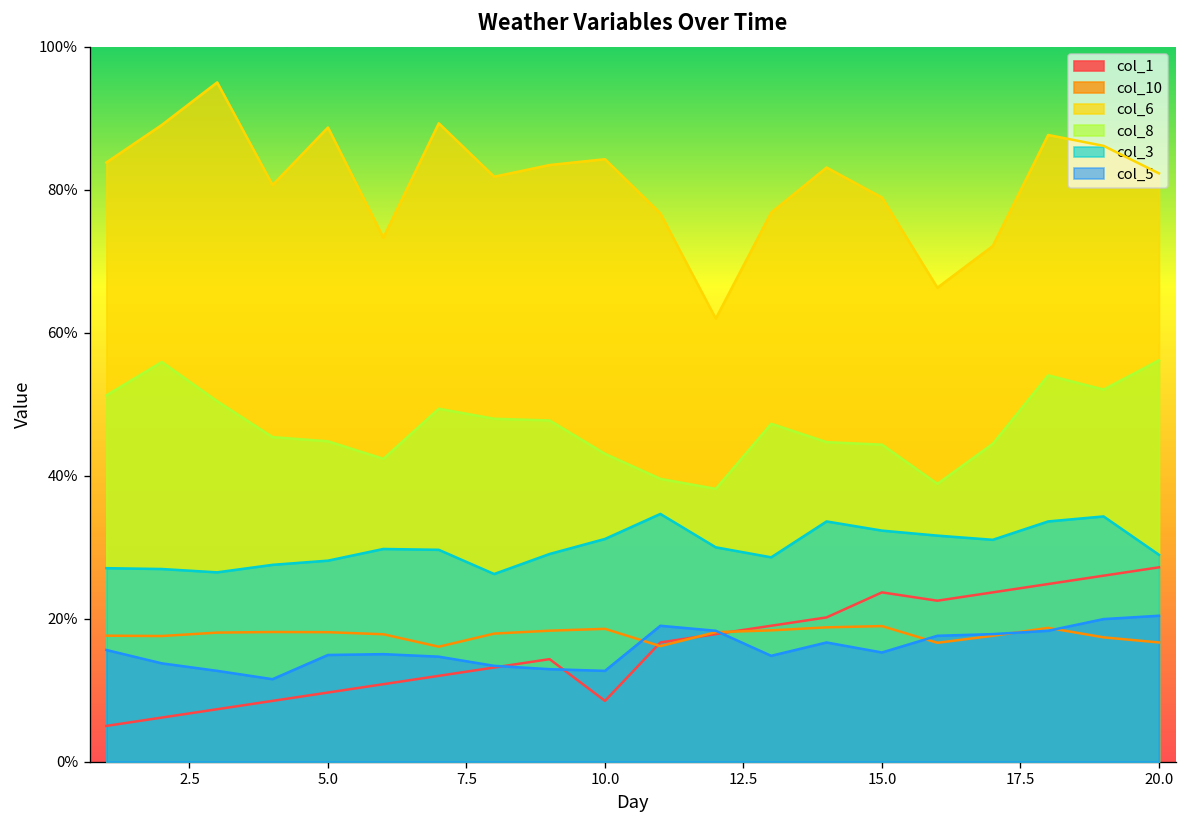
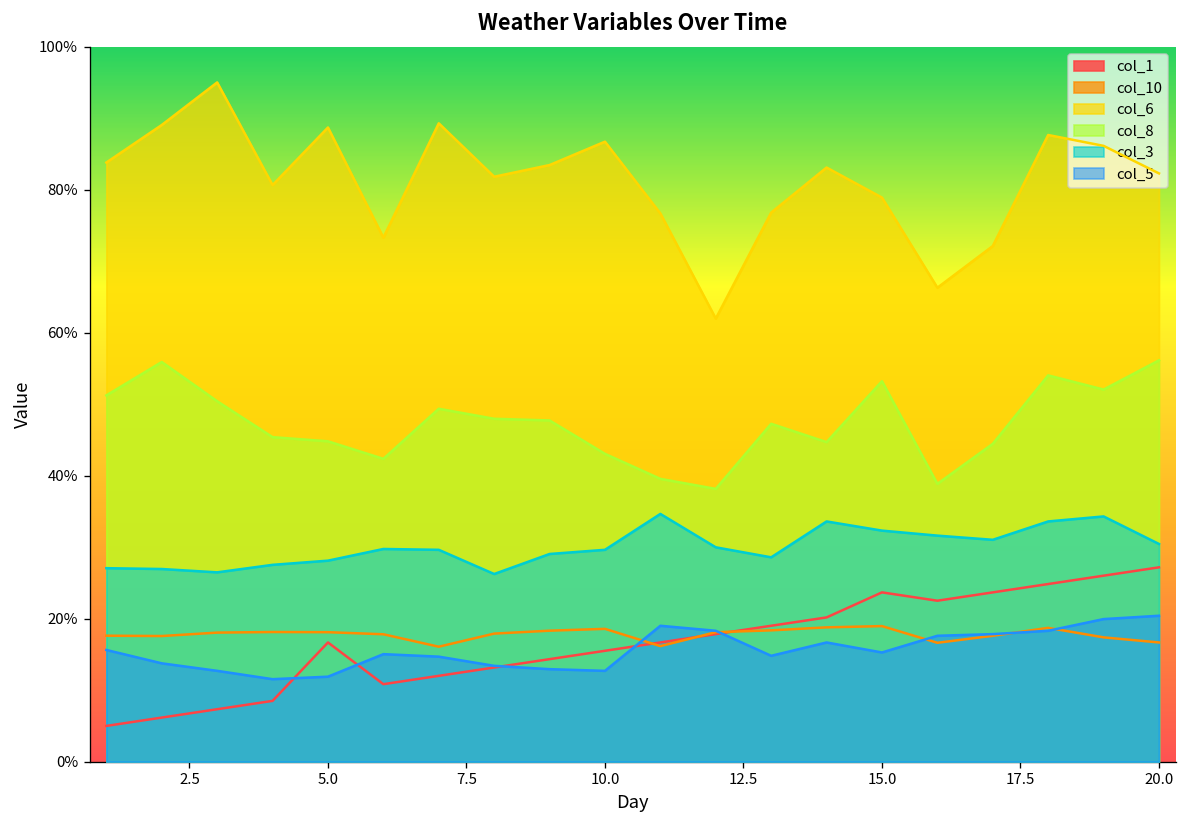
  {
    "col_1": {
-     "5.0": "10%",
-     "10.0": "9%",
+     "5.0": "17%",
+     "10.0": "16%",
      "15.0": "24%",
      "20.0": "27%"
    },
    "col_10": {
      "5.0": "18%",
      "10.0": "19%",
      "15.0": "19%",
      "20.0": "17%"
    },
    "col_6": {
      "5.0": "89%",
-     "10.0": "84%",
+     "10.0": "87%",
      "15.0": "79%"
    },
    "col_8": {
      "5.0": "45%",
      "10.0": "43%",
-     "15.0": "44%",
+     "15.0": "53%",
      "20.0": "56%"
    },
    "col_3": {
      "5.0": "28%",
-     "10.0": "31%",
+     "10.0": "30%",
      "15.0": "32%",
-     "20.0": "29%"
+     "20.0": "30%"
    },
    "col_5": {
-     "5.0": "15%",
+     "5.0": "12%",
      "10.0": "13%",
      "15.0": "15%",
      "20.0": "20%"
    }
  }
